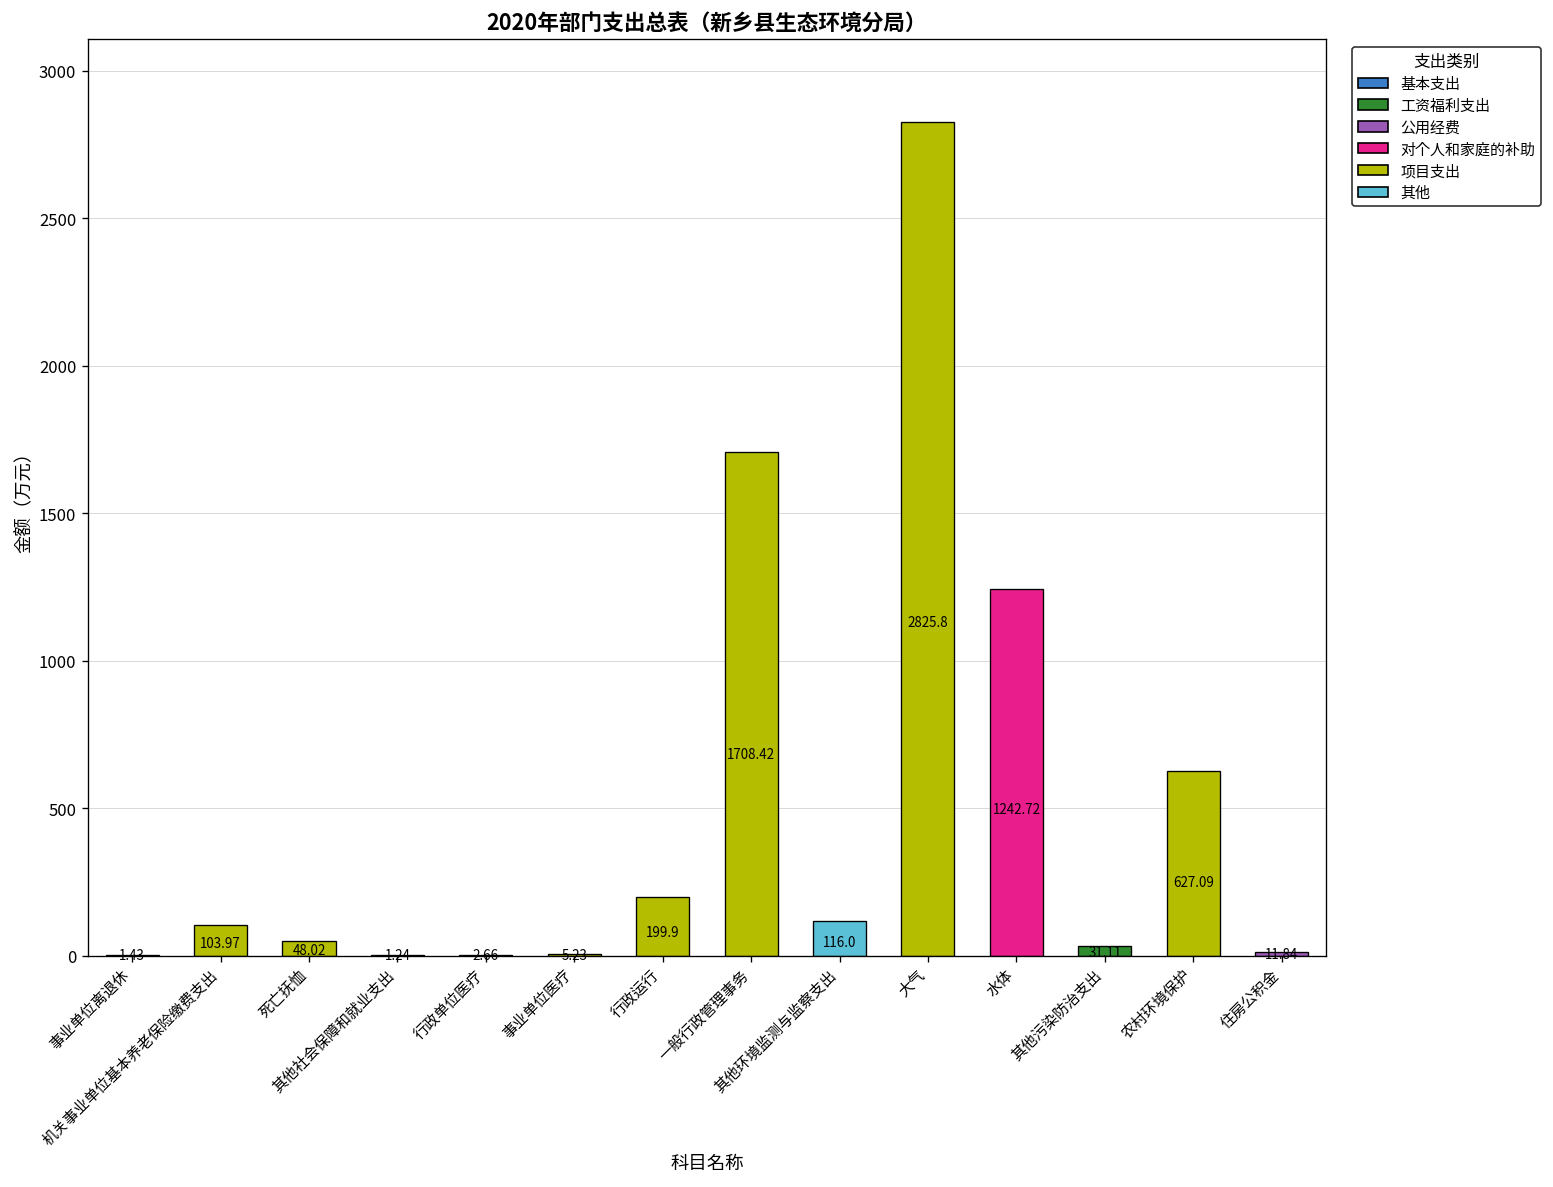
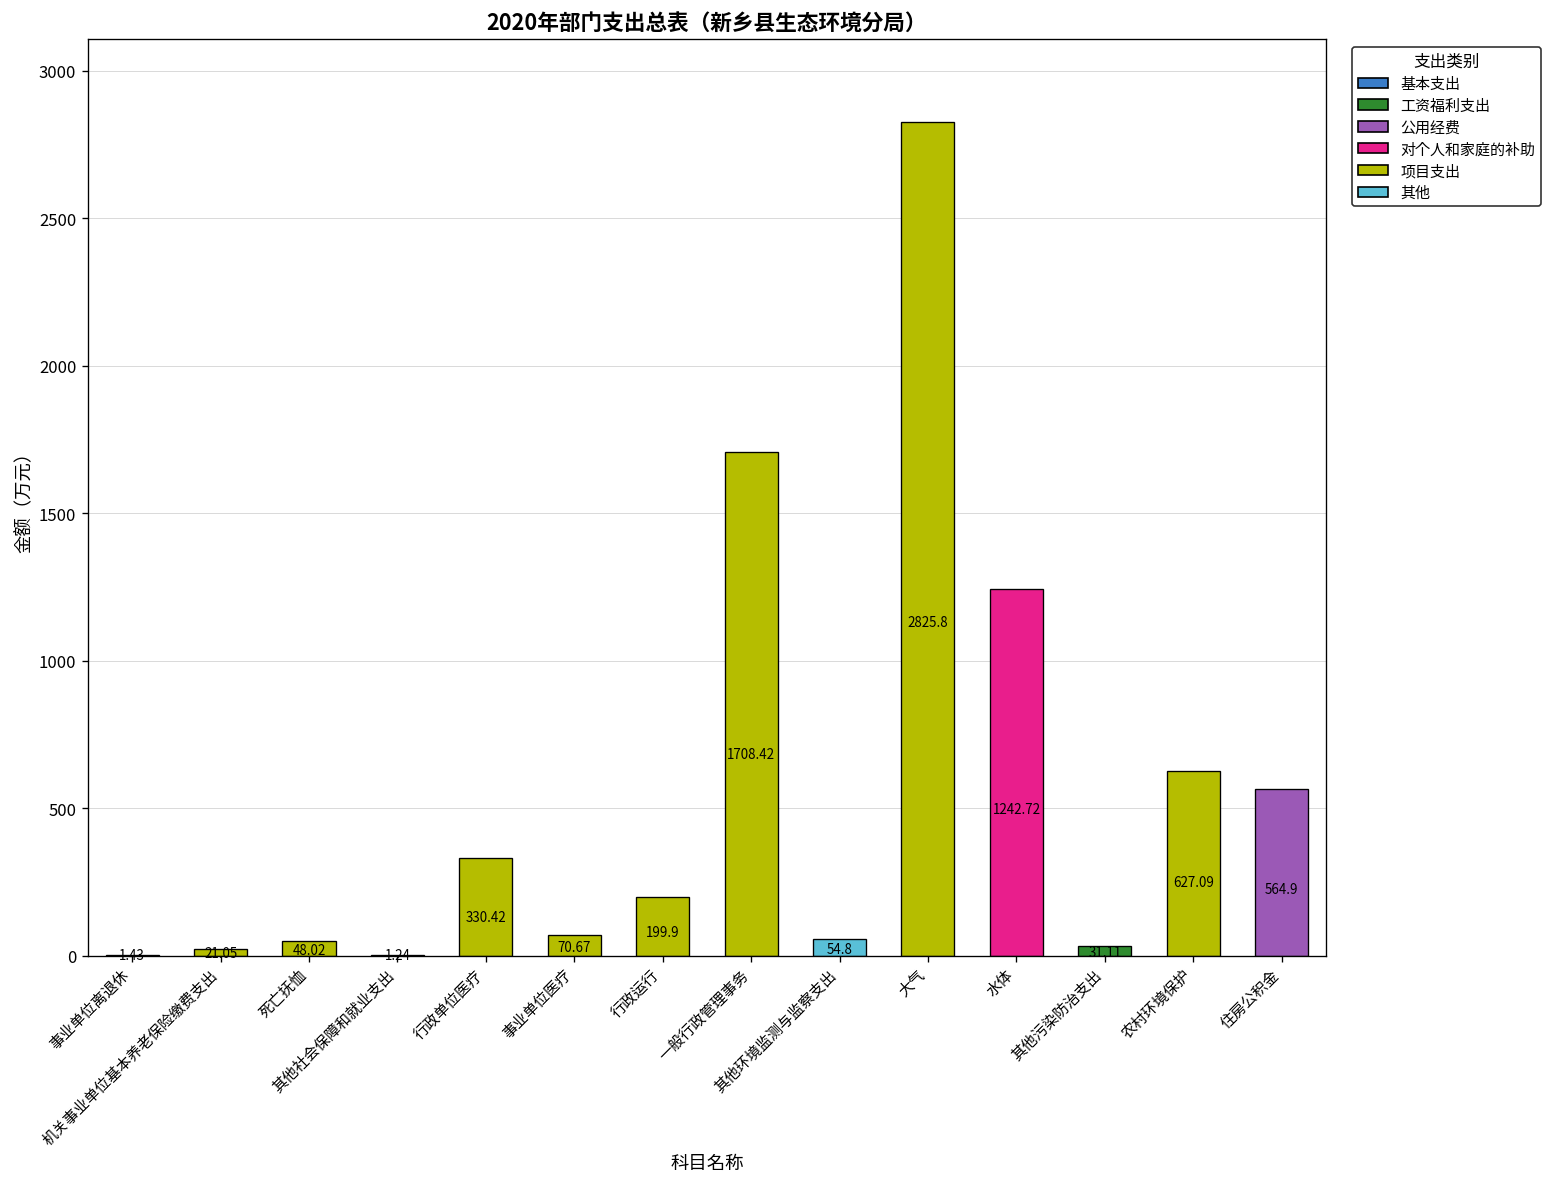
  {
    "事业单位离退休": 1.43,
-   "机关事业单位基本养老保险缴费支出": 103.97,
+   "机关事业单位基本养老保险缴费支出": 21.05,
    "死亡抚恤": 48.02,
    "其他社会保障和就业支出": 1.24,
-   "行政单位医疗": 2.66,
-   "事业单位医疗": 5.23,
+   "行政单位医疗": 330.42,
+   "事业单位医疗": 70.67,
    "行政运行": 199.9,
    "一般行政管理事务": 1708.42,
-   "其他环境监测与监察支出": 116.0,
+   "其他环境监测与监察支出": 54.8,
    "大气": 2825.8,
    "水体": 1242.72,
    "其他污染防治支出": 31.11,
    "农村环境保护": 627.09,
-   "住房公积金": 11.84
+   "住房公积金": 564.9
  }
